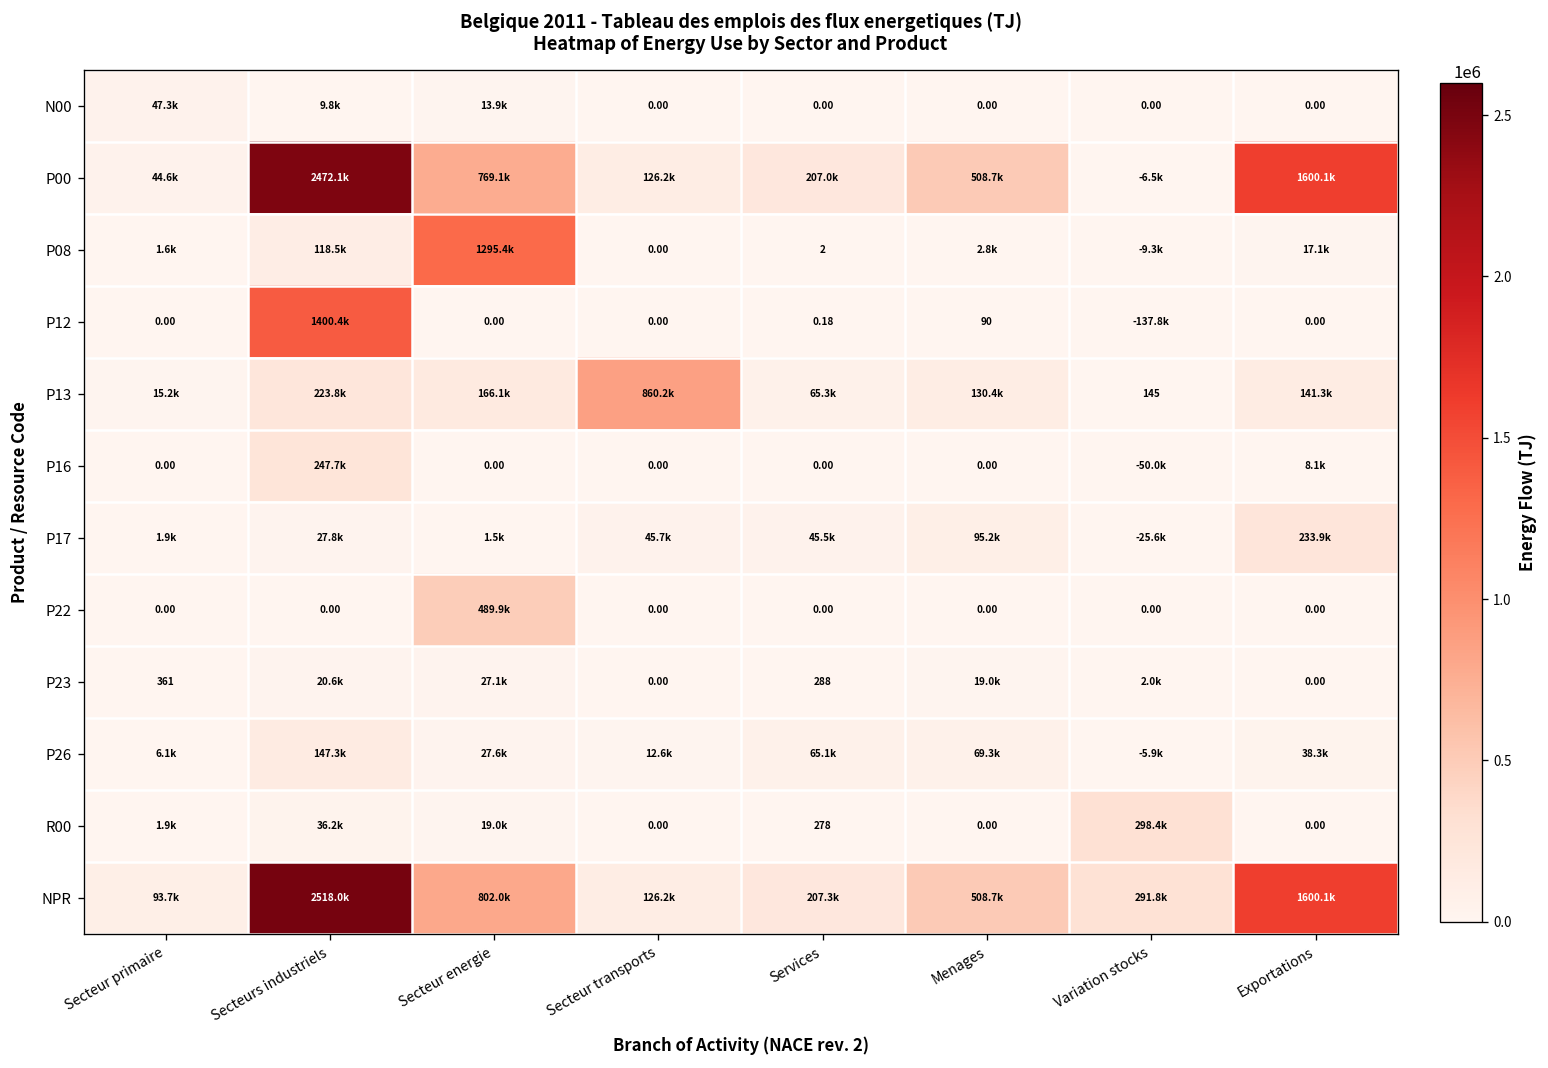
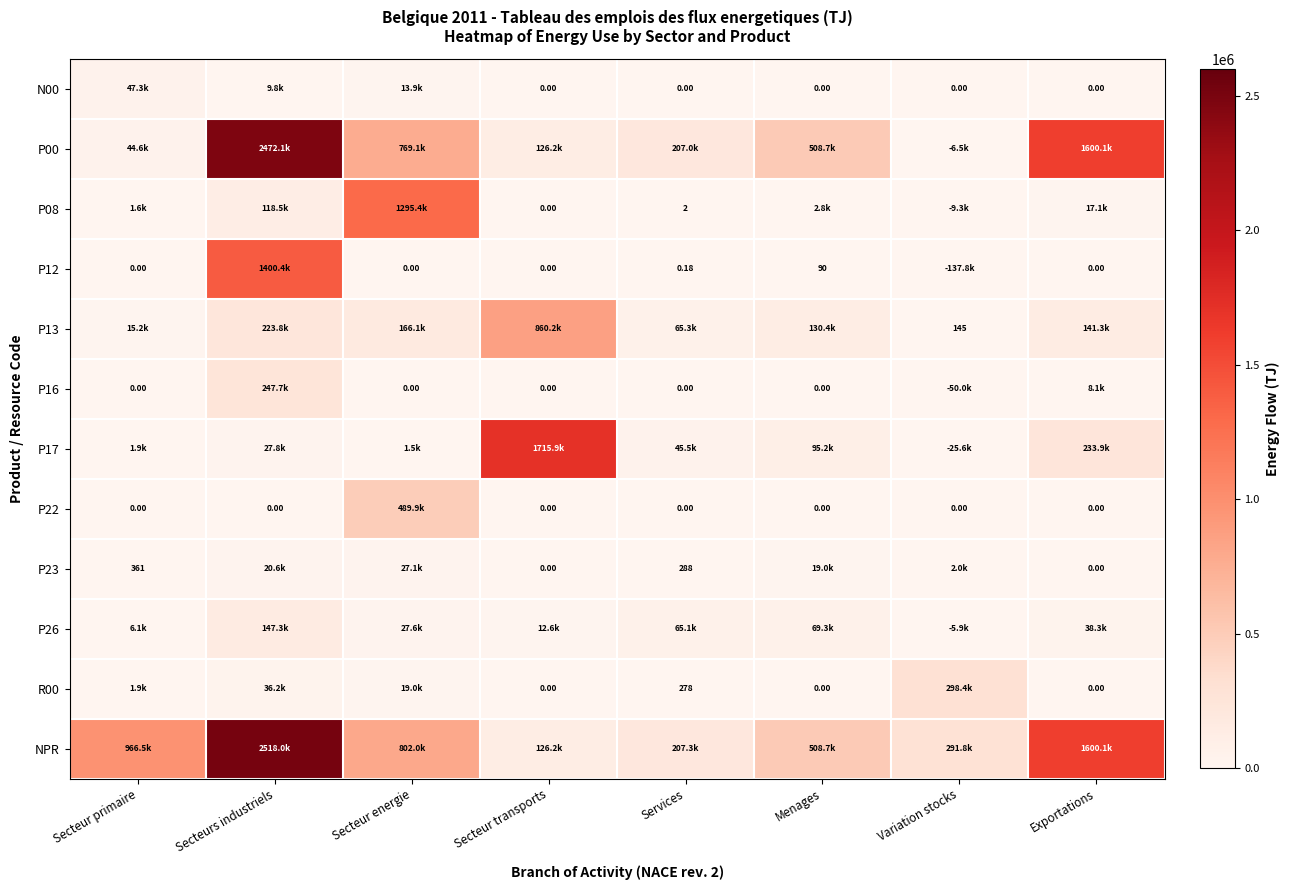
  {
    "N00": {
      "Secteur primaire": "47.3k",
      "Secteurs industriels": "9.8k",
      "Secteur energie": "13.9k",
      "Secteur transports": "0.00",
      "Services": "0.00",
      "Menages": "0.00",
      "Variation stocks": "0.00",
      "Exportations": "0.00"
    },
    "P00": {
      "Secteur primaire": "44.6k",
      "Secteurs industriels": "2472.1k",
      "Secteur energie": "769.1k",
      "Secteur transports": "126.2k",
      "Services": "207.0k",
      "Menages": "508.7k",
      "Variation stocks": "-6.5k",
      "Exportations": "1600.1k"
    },
    "P08": {
      "Secteur primaire": "1.6k",
      "Secteurs industriels": "118.5k",
      "Secteur energie": "1295.4k",
      "Secteur transports": "0.00",
      "Services": "2",
      "Menages": "2.8k",
      "Variation stocks": "-9.3k",
      "Exportations": "17.1k"
    },
    "P12": {
      "Secteur primaire": "0.00",
      "Secteurs industriels": "1400.4k",
      "Secteur energie": "0.00",
      "Secteur transports": "0.00",
      "Services": "0.18",
      "Menages": "90",
      "Variation stocks": "-137.8k",
      "Exportations": "0.00"
    },
    "P13": {
      "Secteur primaire": "15.2k",
      "Secteurs industriels": "223.8k",
      "Secteur energie": "166.1k",
      "Secteur transports": "860.2k",
      "Services": "65.3k",
      "Menages": "130.4k",
      "Variation stocks": "145",
      "Exportations": "141.3k"
    },
    "P16": {
      "Secteur primaire": "0.00",
      "Secteurs industriels": "247.7k",
      "Secteur energie": "0.00",
      "Secteur transports": "0.00",
      "Services": "0.00",
      "Menages": "0.00",
      "Variation stocks": "-50.0k",
      "Exportations": "8.1k"
    },
    "P17": {
      "Secteur primaire": "1.9k",
      "Secteurs industriels": "27.8k",
      "Secteur energie": "1.5k",
-     "Secteur transports": "45.7k",
+     "Secteur transports": "1715.9k",
      "Services": "45.5k",
      "Menages": "95.2k",
      "Variation stocks": "-25.6k",
      "Exportations": "233.9k"
    },
    "P22": {
      "Secteur primaire": "0.00",
      "Secteurs industriels": "0.00",
      "Secteur energie": "489.9k",
      "Secteur transports": "0.00",
      "Services": "0.00",
      "Menages": "0.00",
      "Variation stocks": "0.00",
      "Exportations": "0.00"
    },
    "P23": {
      "Secteur primaire": "361",
      "Secteurs industriels": "20.6k",
      "Secteur energie": "27.1k",
      "Secteur transports": "0.00",
      "Services": "288",
      "Menages": "19.0k",
      "Variation stocks": "2.0k",
      "Exportations": "0.00"
    },
    "P26": {
      "Secteur primaire": "6.1k",
      "Secteurs industriels": "147.3k",
      "Secteur energie": "27.6k",
      "Secteur transports": "12.6k",
      "Services": "65.1k",
      "Menages": "69.3k",
      "Variation stocks": "-5.9k",
      "Exportations": "38.3k"
    },
    "R00": {
      "Secteur primaire": "1.9k",
      "Secteurs industriels": "36.2k",
      "Secteur energie": "19.0k",
      "Secteur transports": "0.00",
      "Services": "278",
      "Menages": "0.00",
      "Variation stocks": "298.4k",
      "Exportations": "0.00"
    },
    "NPR": {
-     "Secteur primaire": "93.7k",
+     "Secteur primaire": "966.5k",
      "Secteurs industriels": "2518.0k",
      "Secteur energie": "802.0k",
      "Secteur transports": "126.2k",
      "Services": "207.3k",
      "Menages": "508.7k",
      "Variation stocks": "291.8k",
      "Exportations": "1600.1k"
    }
  }
